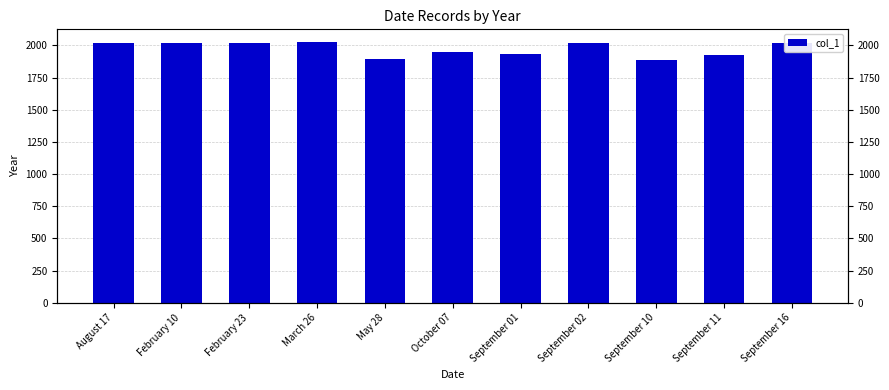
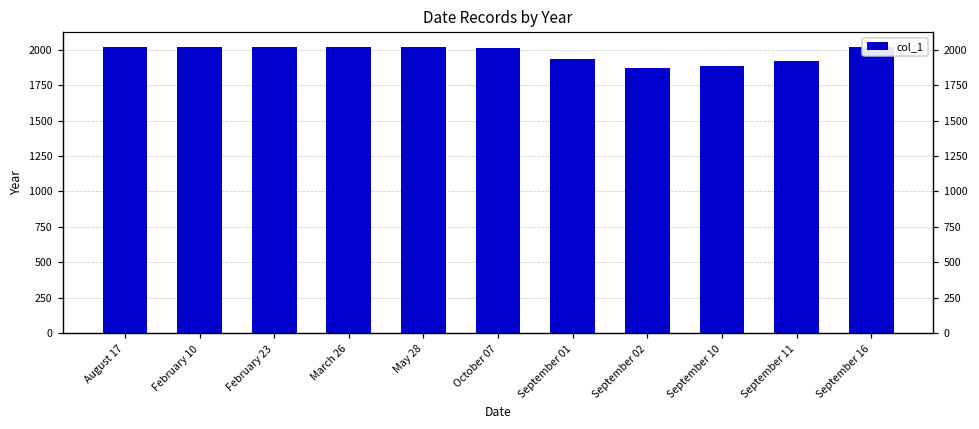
  {
    "August 17": 2020,
    "February 10": 2020,
    "February 23": 2020,
    "March 26": 2020,
-   "May 28": 1890,
-   "October 07": 1950,
+   "May 28": 2020,
+   "October 07": 2020,
    "September 01": 1930,
-   "September 02": 2020,
+   "September 02": 1870,
    "September 10": 1890,
    "September 11": 1920
  }
